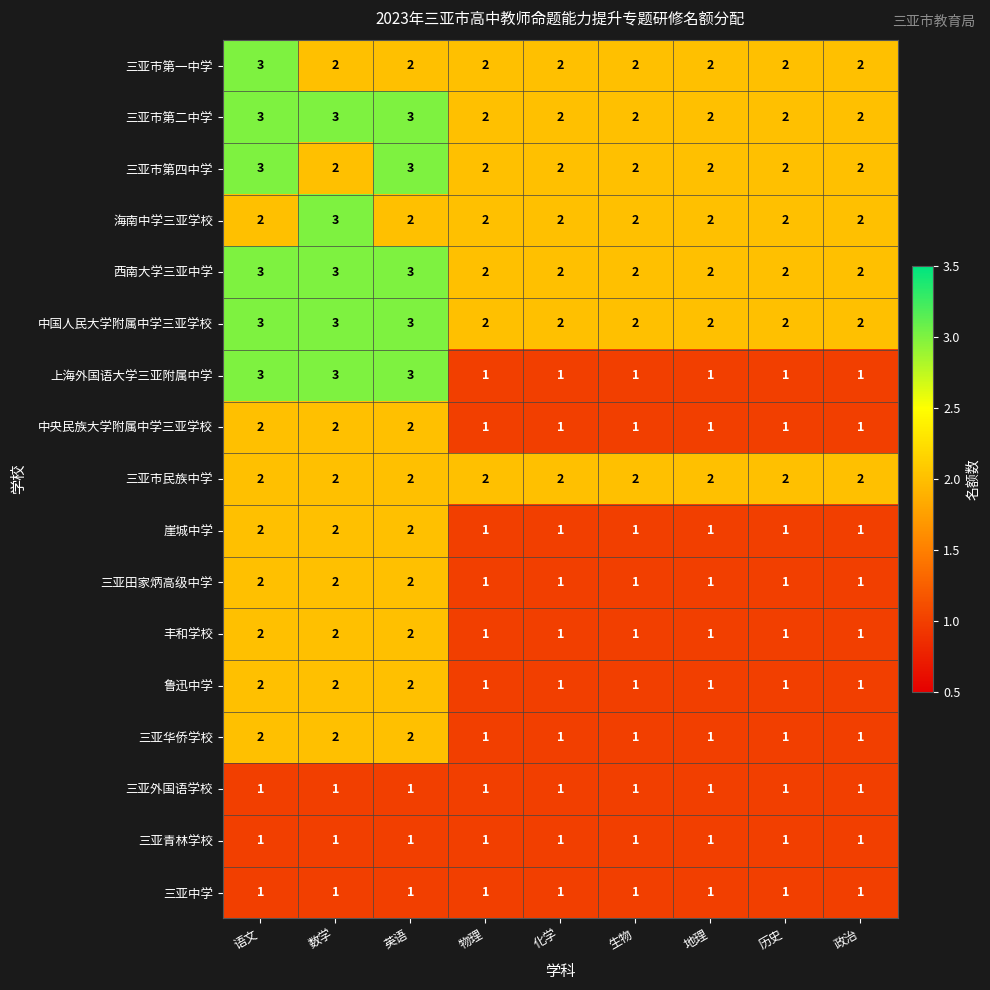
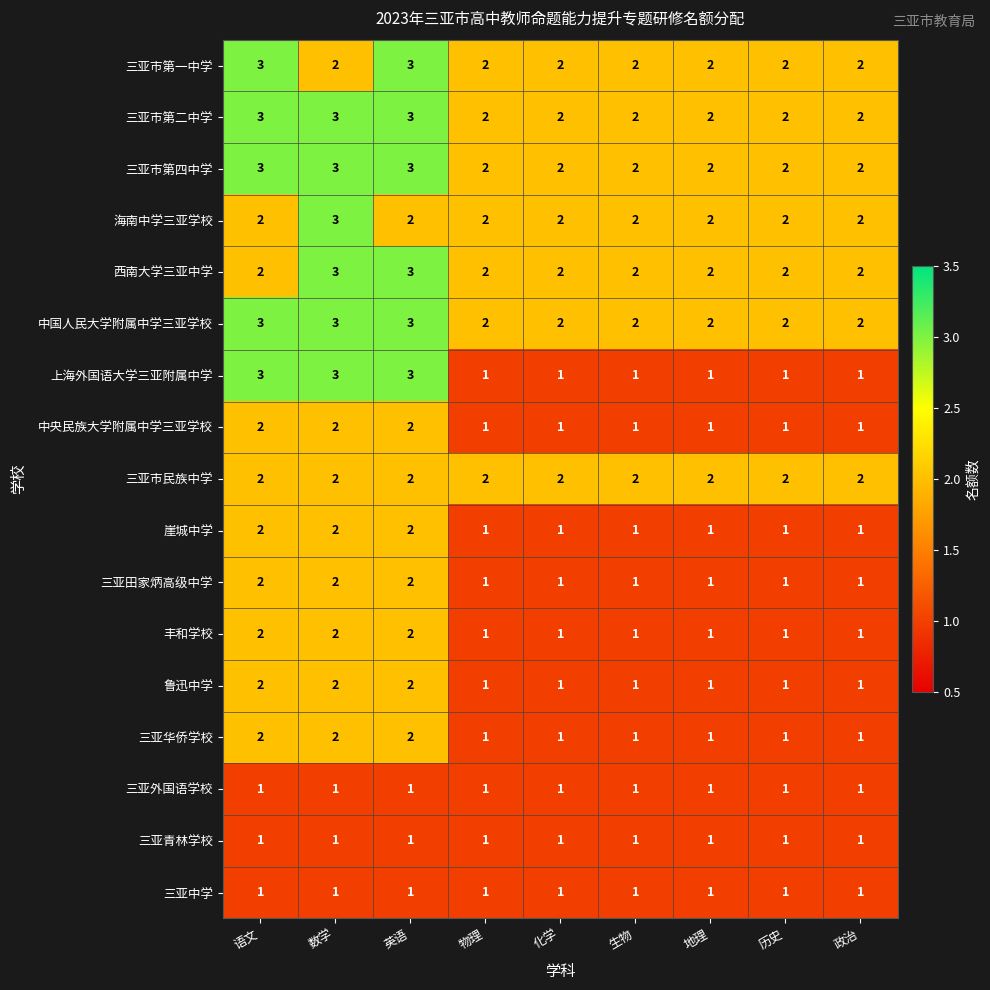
  {
    "三亚市第一中学": {
      "语文": 3,
      "数学": 2,
-     "英语": 2,
+     "英语": 3,
      "物理": 2,
      "化学": 2,
      "生物": 2,
      "地理": 2,
      "历史": 2,
      "政治": 2
    },
    "三亚市第二中学": {
      "语文": 3,
      "数学": 3,
      "英语": 3,
      "物理": 2,
      "化学": 2,
      "生物": 2,
      "地理": 2,
      "历史": 2,
      "政治": 2
    },
    "三亚市第四中学": {
      "语文": 3,
-     "数学": 2,
+     "数学": 3,
      "英语": 3,
      "物理": 2,
      "化学": 2,
      "生物": 2,
      "地理": 2,
      "历史": 2,
      "政治": 2
    },
    "海南中学三亚学校": {
      "语文": 2,
      "数学": 3,
      "英语": 2,
      "物理": 2,
      "化学": 2,
      "生物": 2,
      "地理": 2,
      "历史": 2,
      "政治": 2
    },
    "西南大学三亚中学": {
-     "语文": 3,
+     "语文": 2,
      "数学": 3,
      "英语": 3,
      "物理": 2,
      "化学": 2,
      "生物": 2,
      "地理": 2,
      "历史": 2,
      "政治": 2
    },
    "中国人民大学附属中学三亚学校": {
      "语文": 3,
      "数学": 3,
      "英语": 3,
      "物理": 2,
      "化学": 2,
      "生物": 2,
      "地理": 2,
      "历史": 2,
      "政治": 2
    },
    "上海外国语大学三亚附属中学": {
      "语文": 3,
      "数学": 3,
      "英语": 3,
      "物理": 1,
      "化学": 1,
      "生物": 1,
      "地理": 1,
      "历史": 1,
      "政治": 1
    },
    "中央民族大学附属中学三亚学校": {
      "语文": 2,
      "数学": 2,
      "英语": 2,
      "物理": 1,
      "化学": 1,
      "生物": 1,
      "地理": 1,
      "历史": 1,
      "政治": 1
    },
    "三亚市民族中学": {
      "语文": 2,
      "数学": 2,
      "英语": 2,
      "物理": 2,
      "化学": 2,
      "生物": 2,
      "地理": 2,
      "历史": 2,
      "政治": 2
    },
    "崖城中学": {
      "语文": 2,
      "数学": 2,
      "英语": 2,
      "物理": 1,
      "化学": 1,
      "生物": 1,
      "地理": 1,
      "历史": 1,
      "政治": 1
    },
    "三亚田家炳高级中学": {
      "语文": 2,
      "数学": 2,
      "英语": 2,
      "物理": 1,
      "化学": 1,
      "生物": 1,
      "地理": 1,
      "历史": 1,
      "政治": 1
    },
    "丰和学校": {
      "语文": 2,
      "数学": 2,
      "英语": 2,
      "物理": 1,
      "化学": 1,
      "生物": 1,
      "地理": 1,
      "历史": 1,
      "政治": 1
    },
    "鲁迅中学": {
      "语文": 2,
      "数学": 2,
      "英语": 2,
      "物理": 1,
      "化学": 1,
      "生物": 1,
      "地理": 1,
      "历史": 1,
      "政治": 1
    },
    "三亚华侨学校": {
      "语文": 2,
      "数学": 2,
      "英语": 2,
      "物理": 1,
      "化学": 1,
      "生物": 1,
      "地理": 1,
      "历史": 1,
      "政治": 1
    },
    "三亚外国语学校": {
      "语文": 1,
      "数学": 1,
      "英语": 1,
      "物理": 1,
      "化学": 1,
      "生物": 1,
      "地理": 1,
      "历史": 1,
      "政治": 1
    },
    "三亚青林学校": {
      "语文": 1,
      "数学": 1,
      "英语": 1,
      "物理": 1,
      "化学": 1,
      "生物": 1,
      "地理": 1,
      "历史": 1,
      "政治": 1
    },
    "三亚中学": {
      "语文": 1,
      "数学": 1,
      "英语": 1,
      "物理": 1,
      "化学": 1,
      "生物": 1,
      "地理": 1,
      "历史": 1,
      "政治": 1
    }
  }
